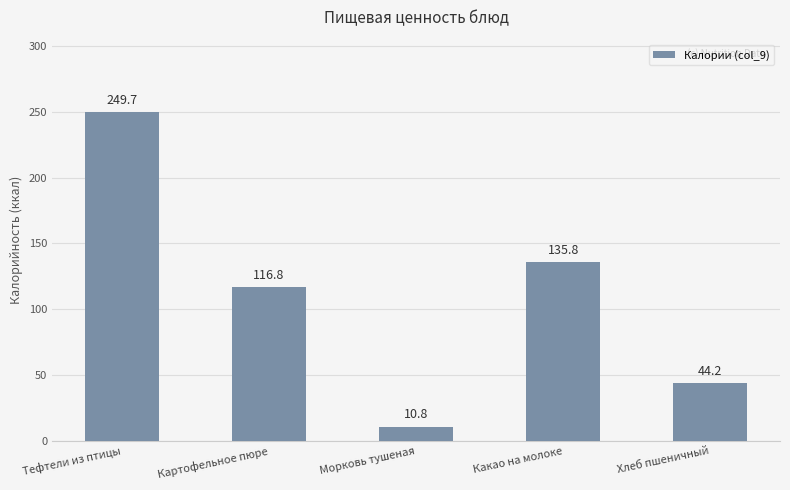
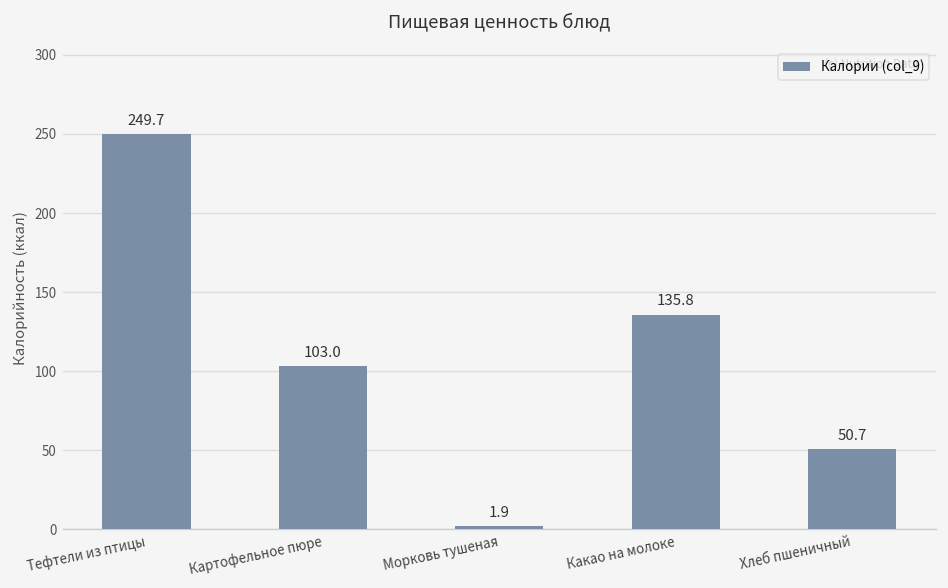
  {
    "Тефтели из птицы": 249.7,
-   "Картофельное пюре": 116.8,
-   "Морковь тушеная": 10.8,
+   "Картофельное пюре": 103.0,
+   "Морковь тушеная": 1.9,
    "Какао на молоке": 135.8,
-   "Хлеб пшеничный": 44.2
+   "Хлеб пшеничный": 50.7
  }
